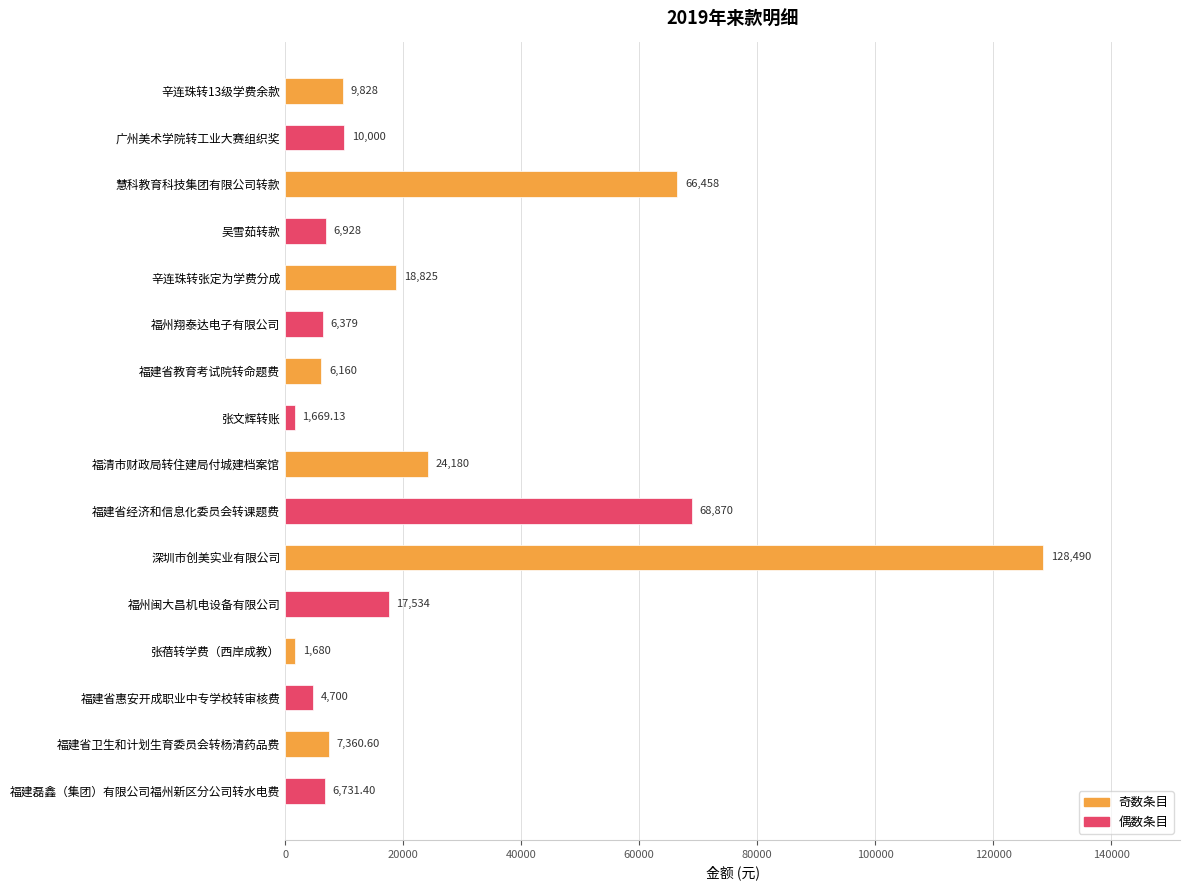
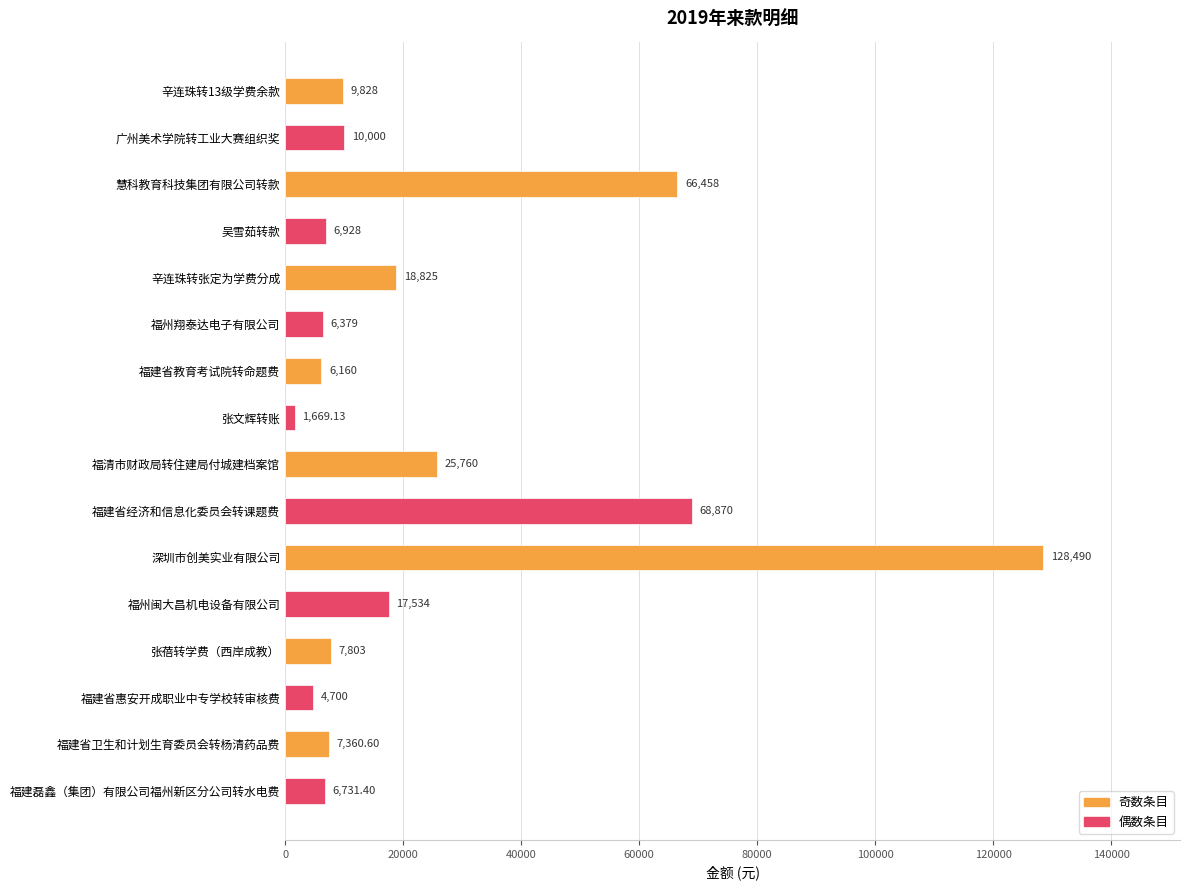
  {
    "辛连珠转13级学费余款": "9,828",
    "广州美术学院转工业大赛组织奖": "10,000",
    "慧科教育科技集团有限公司转款": "66,458",
    "吴雪茹转款": "6,928",
    "辛连珠转张定为学费分成": "18,825",
    "福州翔泰达电子有限公司": "6,379",
    "福建省教育考试院转命题费": "6,160",
    "张文辉转账": "1,669.13",
-   "福清市财政局转住建局付城建档案馆": "24,180",
+   "福清市财政局转住建局付城建档案馆": "25,760",
    "福建省经济和信息化委员会转课题费": "68,870",
    "深圳市创美实业有限公司": "128,490",
    "福州闽大昌机电设备有限公司": "17,534",
-   "张蓓转学费（西岸成教）": "1,680",
+   "张蓓转学费（西岸成教）": "7,803",
    "福建省惠安开成职业中专学校转审核费": "4,700",
    "福建省卫生和计划生育委员会转杨清药品费": "7,360.60",
    "福建磊鑫（集团）有限公司福州新区分公司转水电费": "6,731.40"
  }
